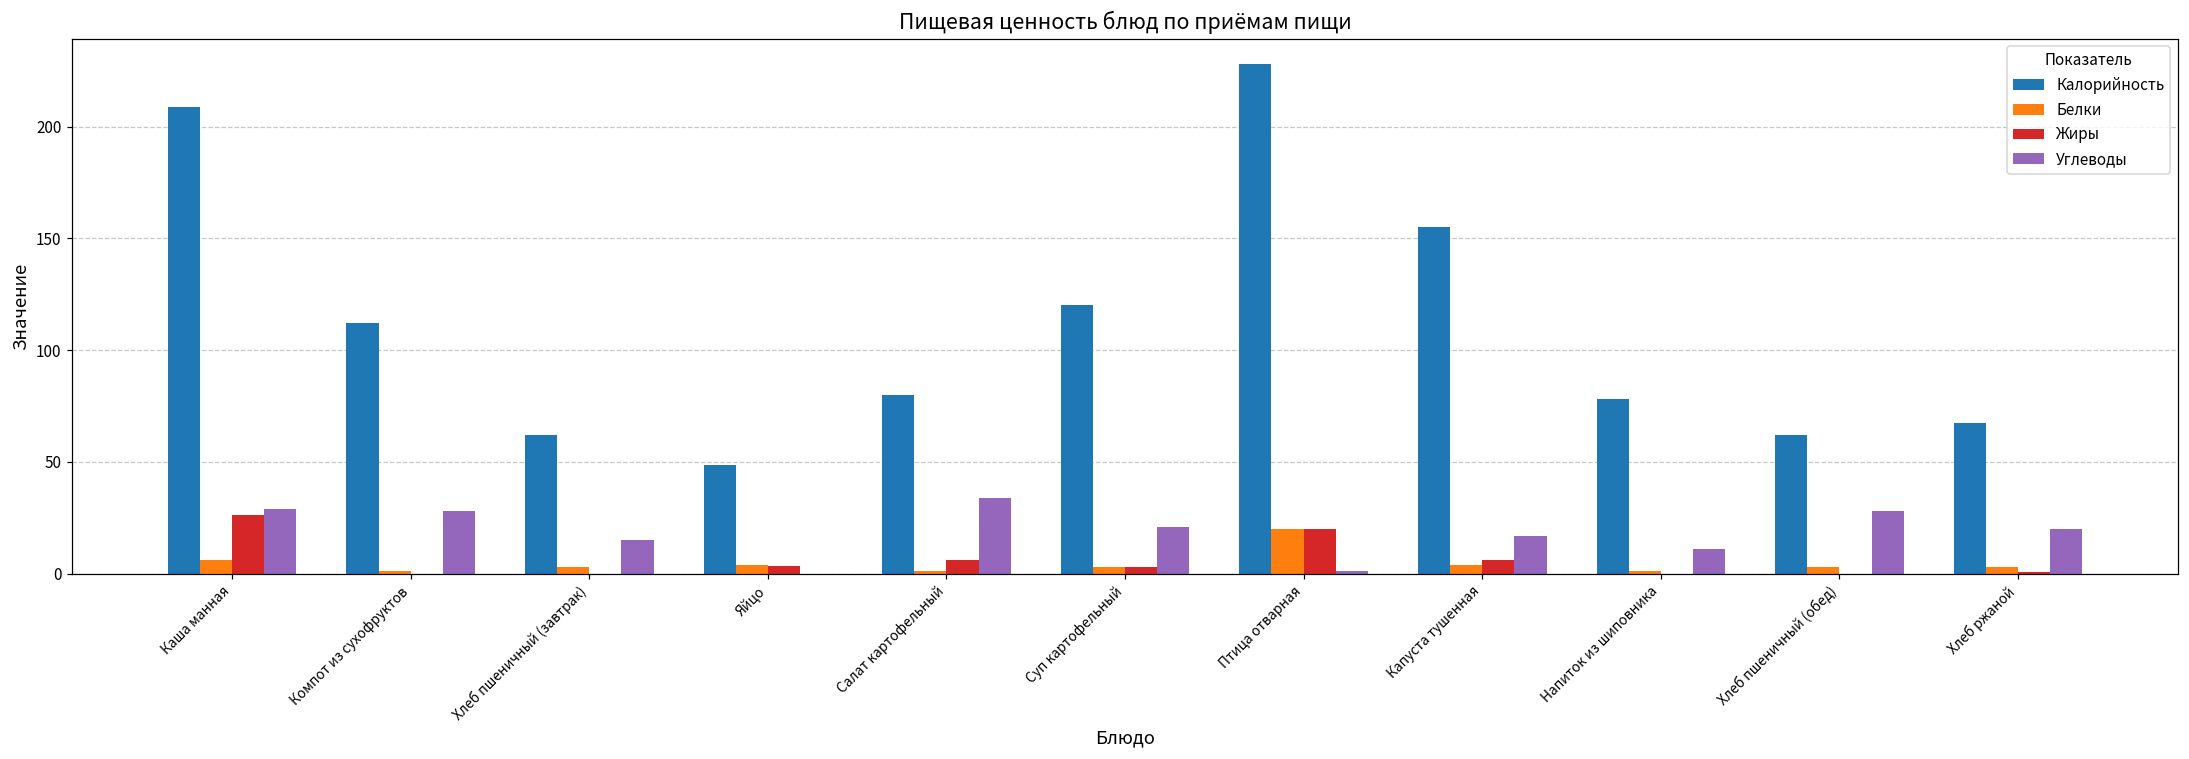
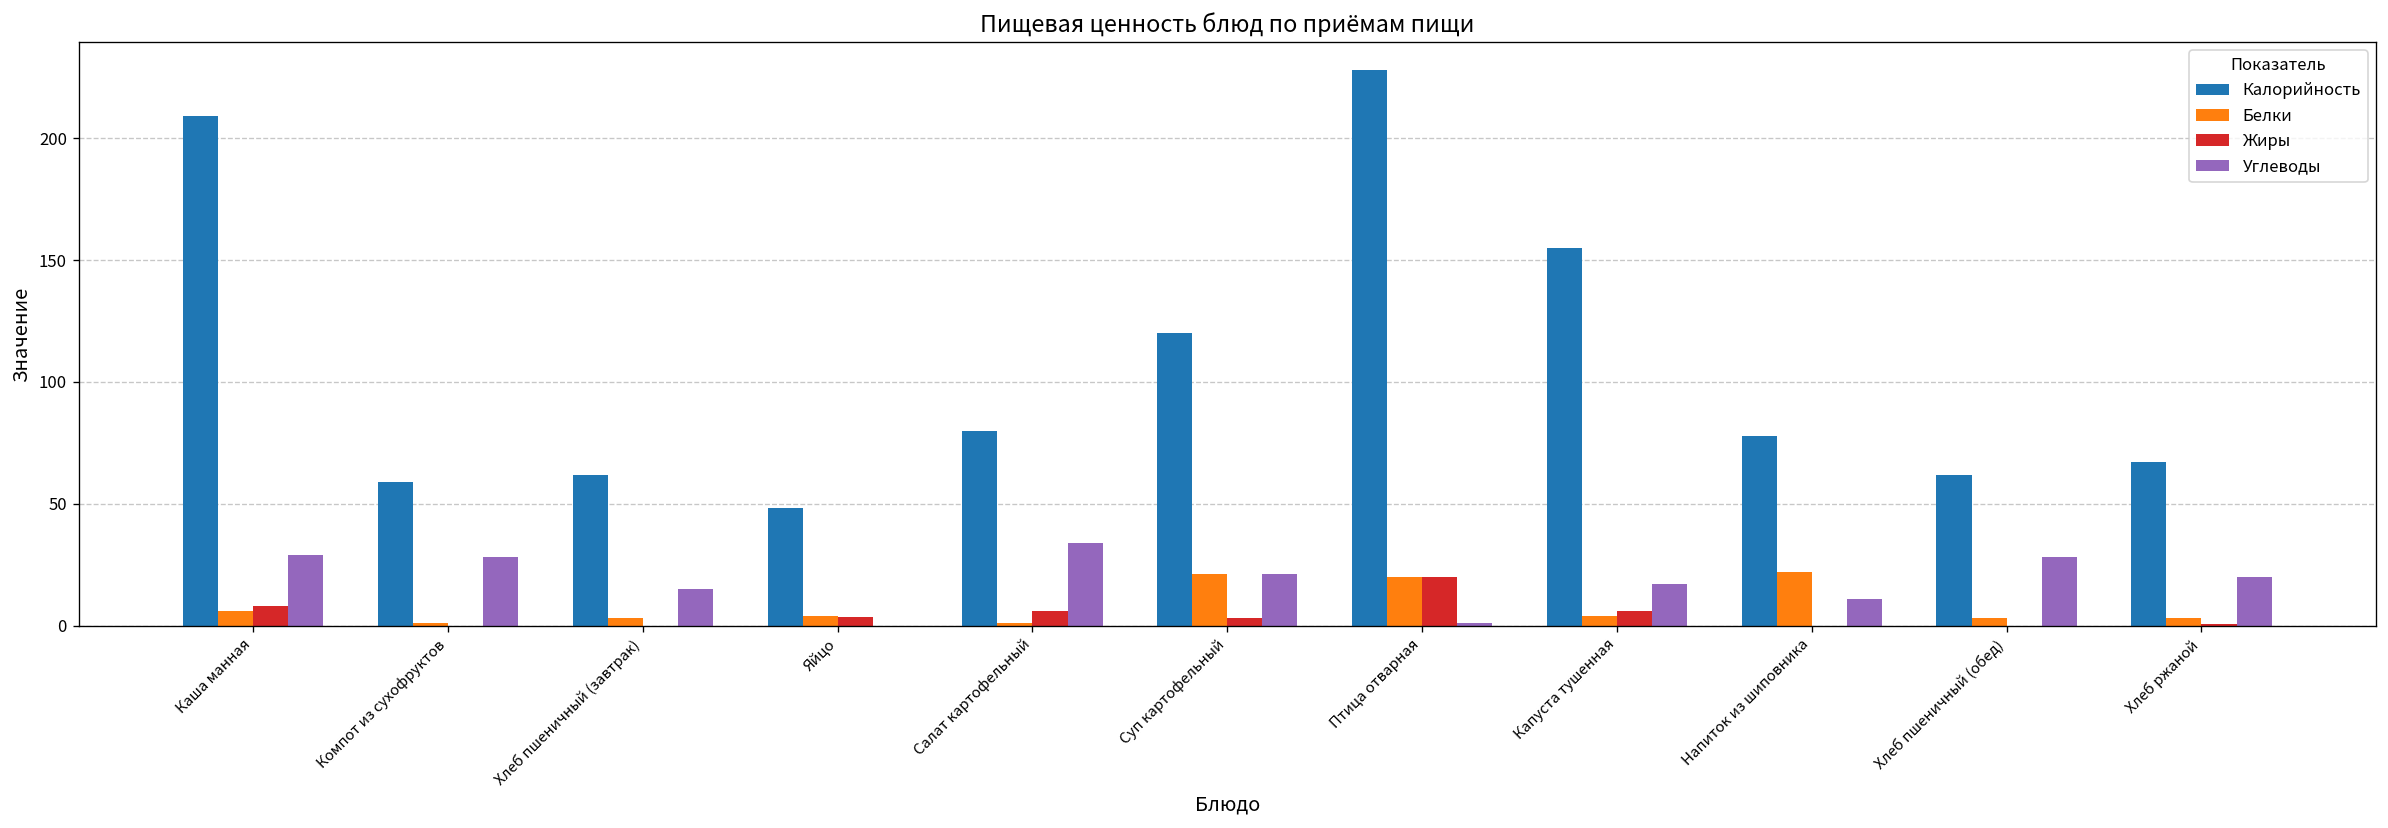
  {
    "Калорийность": {
      "Каша манная": 209,
-     "Компот из сухофруктов": 112,
+     "Компот из сухофруктов": 59,
      "Хлеб пшеничный (завтрак)": 62,
      "Яйцо": 48,
      "Салат картофельный": 80,
      "Суп картофельный": 120,
      "Птица отварная": 228,
      "Капуста тушенная": 155,
      "Напиток из шиповника": 78,
      "Хлеб пшеничный (обед)": 62,
      "Хлеб ржаной": 67
    },
    "Белки": {
      "Каша манная": 6,
      "Хлеб пшеничный (завтрак)": 3,
      "Яйцо": 4,
-     "Суп картофельный": 3,
+     "Суп картофельный": 21,
      "Птица отварная": 20,
      "Капуста тушенная": 4,
-     "Напиток из шиповника": 1,
+     "Напиток из шиповника": 22,
      "Хлеб пшеничный (обед)": 3,
      "Хлеб ржаной": 3
    },
    "Жиры": {
-     "Каша манная": 26,
+     "Каша манная": 8,
      "Компот из сухофруктов": 0,
      "Хлеб пшеничный (завтрак)": 0,
      "Яйцо": 4,
      "Салат картофельный": 6,
      "Суп картофельный": 3,
      "Птица отварная": 20,
      "Капуста тушенная": 6,
      "Напиток из шиповника": 0,
      "Хлеб пшеничный (обед)": 0
    },
    "Углеводы": {
      "Каша манная": 29,
      "Компот из сухофруктов": 28,
      "Хлеб пшеничный (завтрак)": 15,
      "Яйцо": 0,
      "Салат картофельный": 34,
      "Суп картофельный": 21,
      "Капуста тушенная": 17,
      "Напиток из шиповника": 11,
      "Хлеб пшеничный (обед)": 28,
      "Хлеб ржаной": 20
    }
  }
